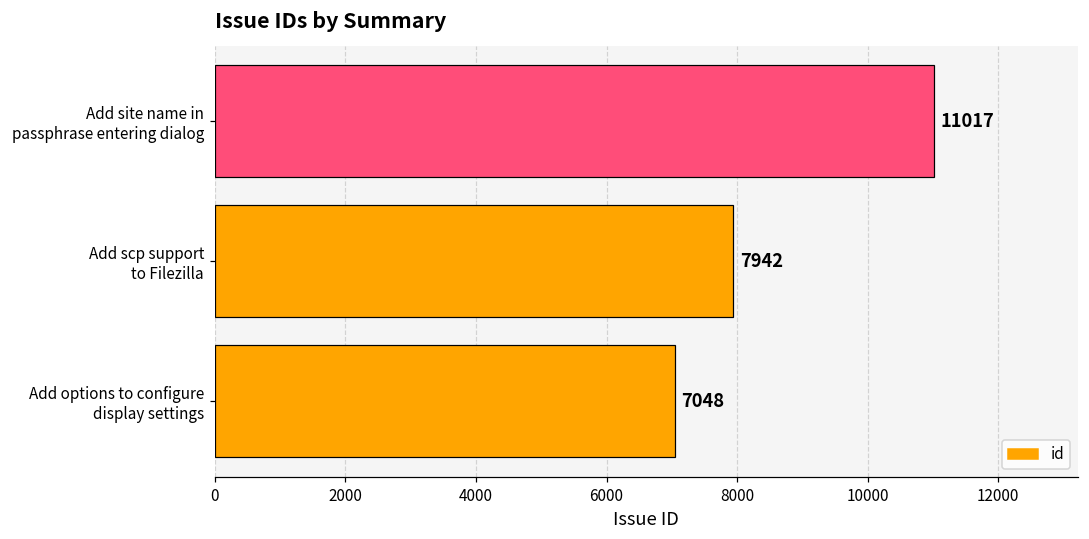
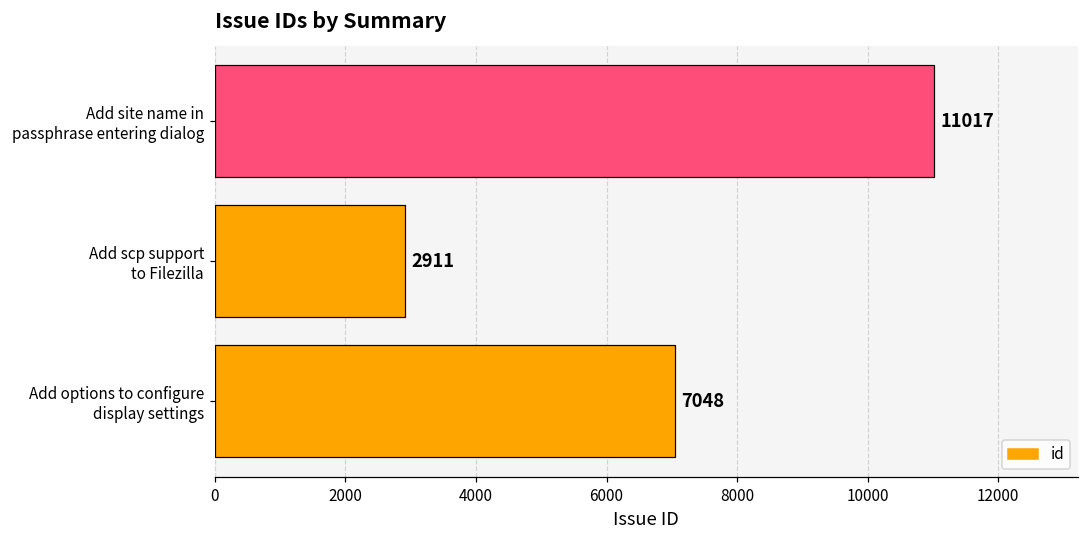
  {
    "Add site name in passphrase entering dialog": 11017,
-   "Add scp support to Filezilla": 7942,
+   "Add scp support to Filezilla": 2911,
    "Add options to configure display settings": 7048
  }
